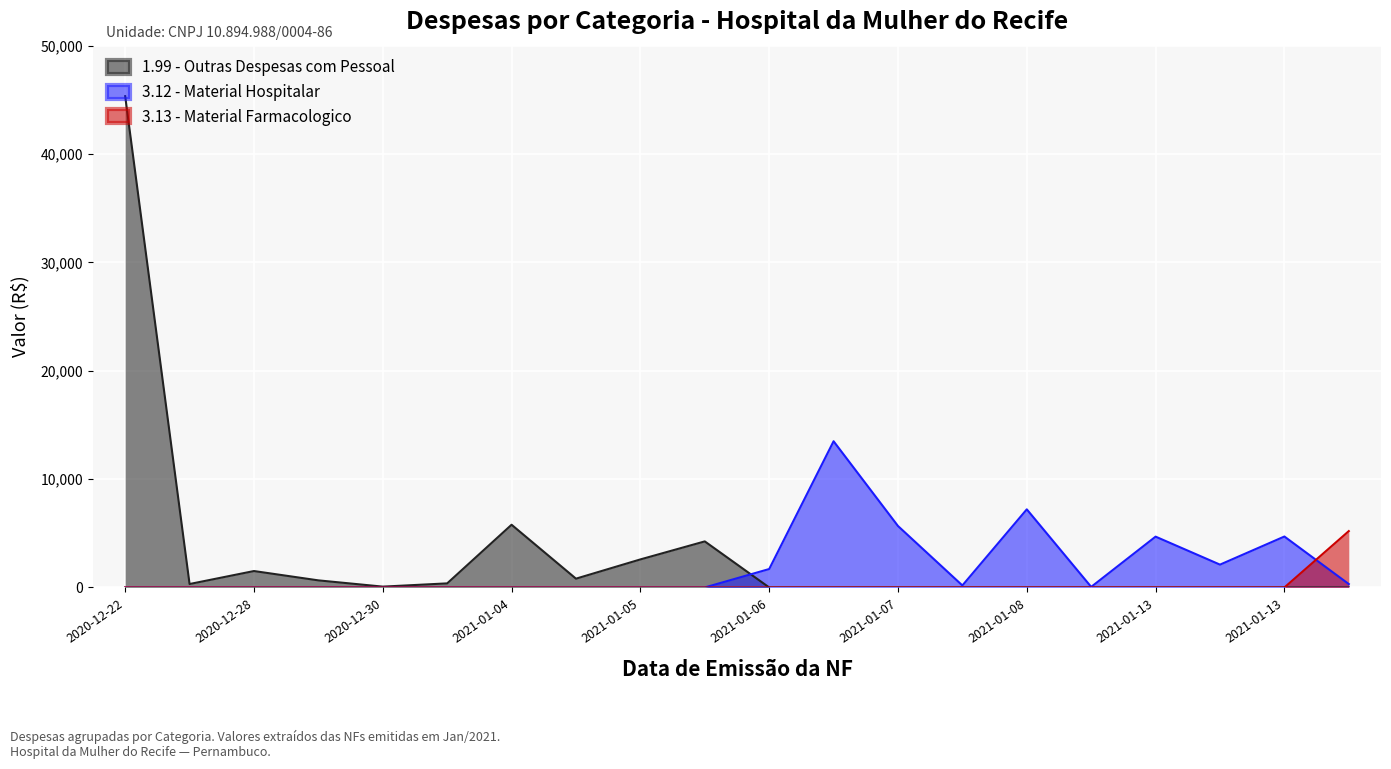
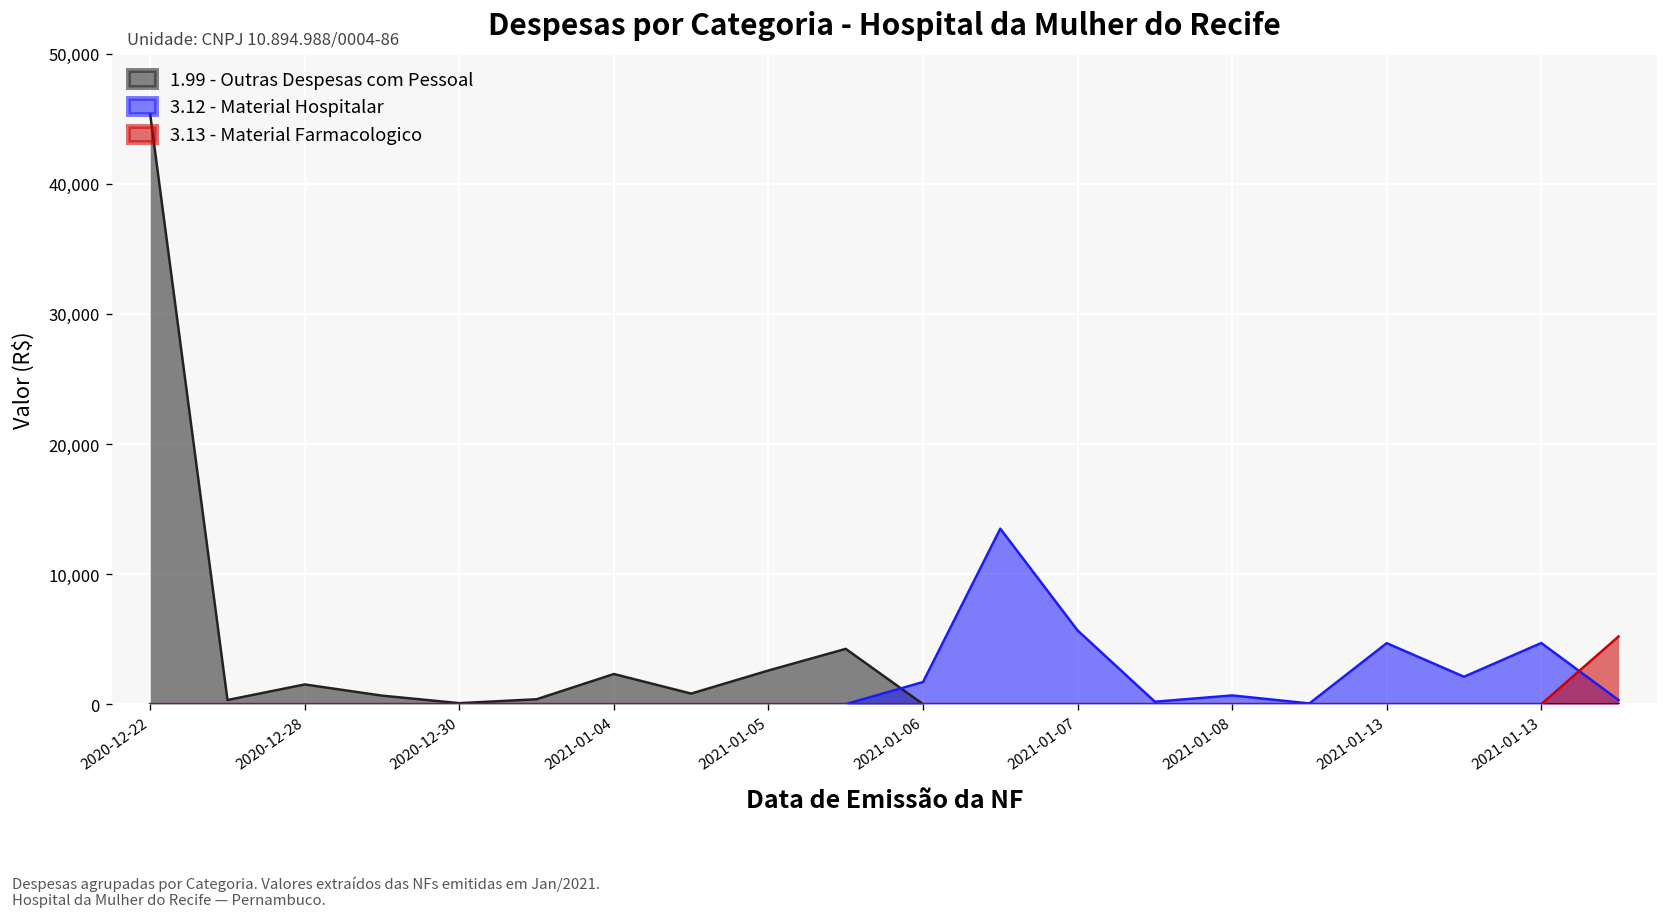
  {
    "1.99 - Outras Despesas com Pessoal": {
      "2020-12-22": "45,300",
-     "2021-01-04": "5,800"
+     "2021-01-04": "2,300"
    },
    "3.12 - Material Hospitalar": {
-     "2021-01-08": "7,200"
+     "2021-01-08": "700"
    }
  }
